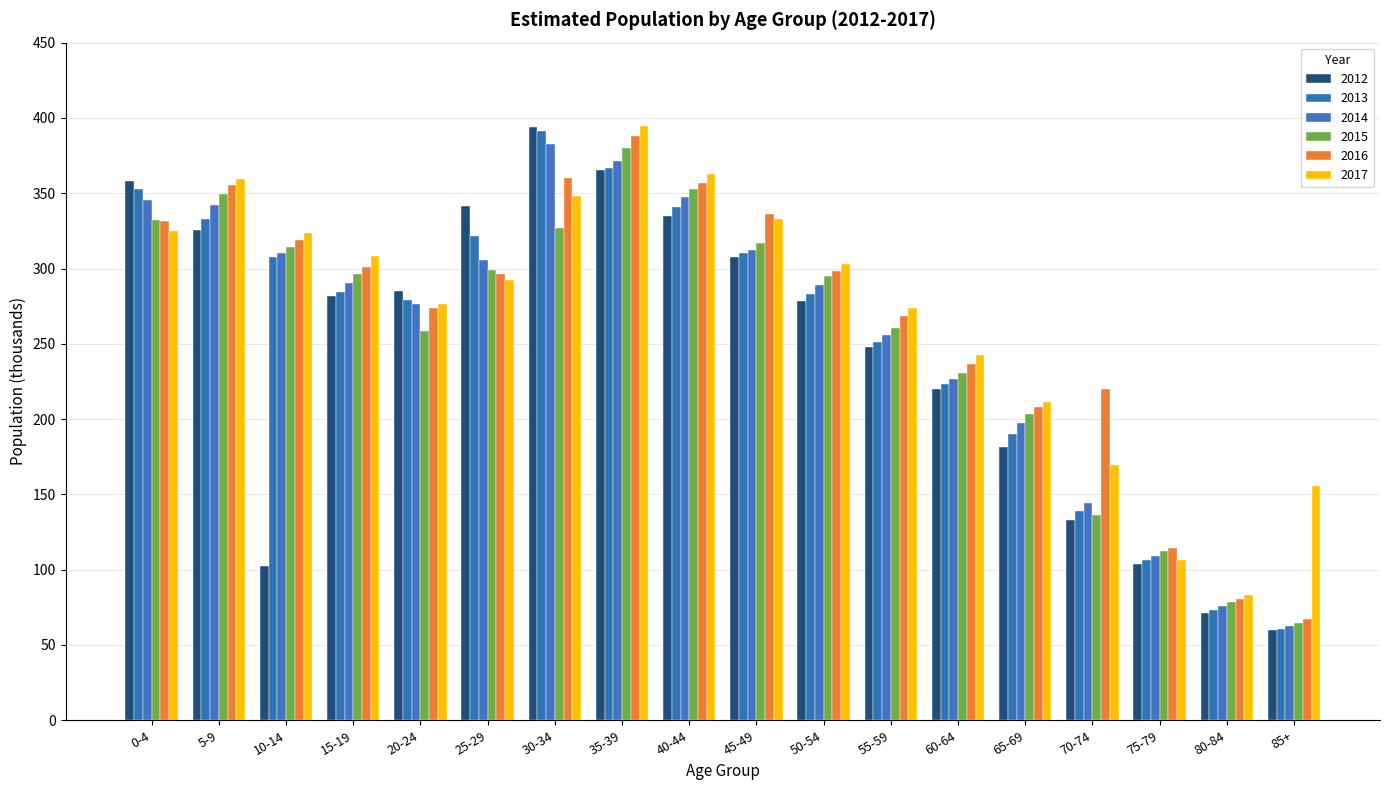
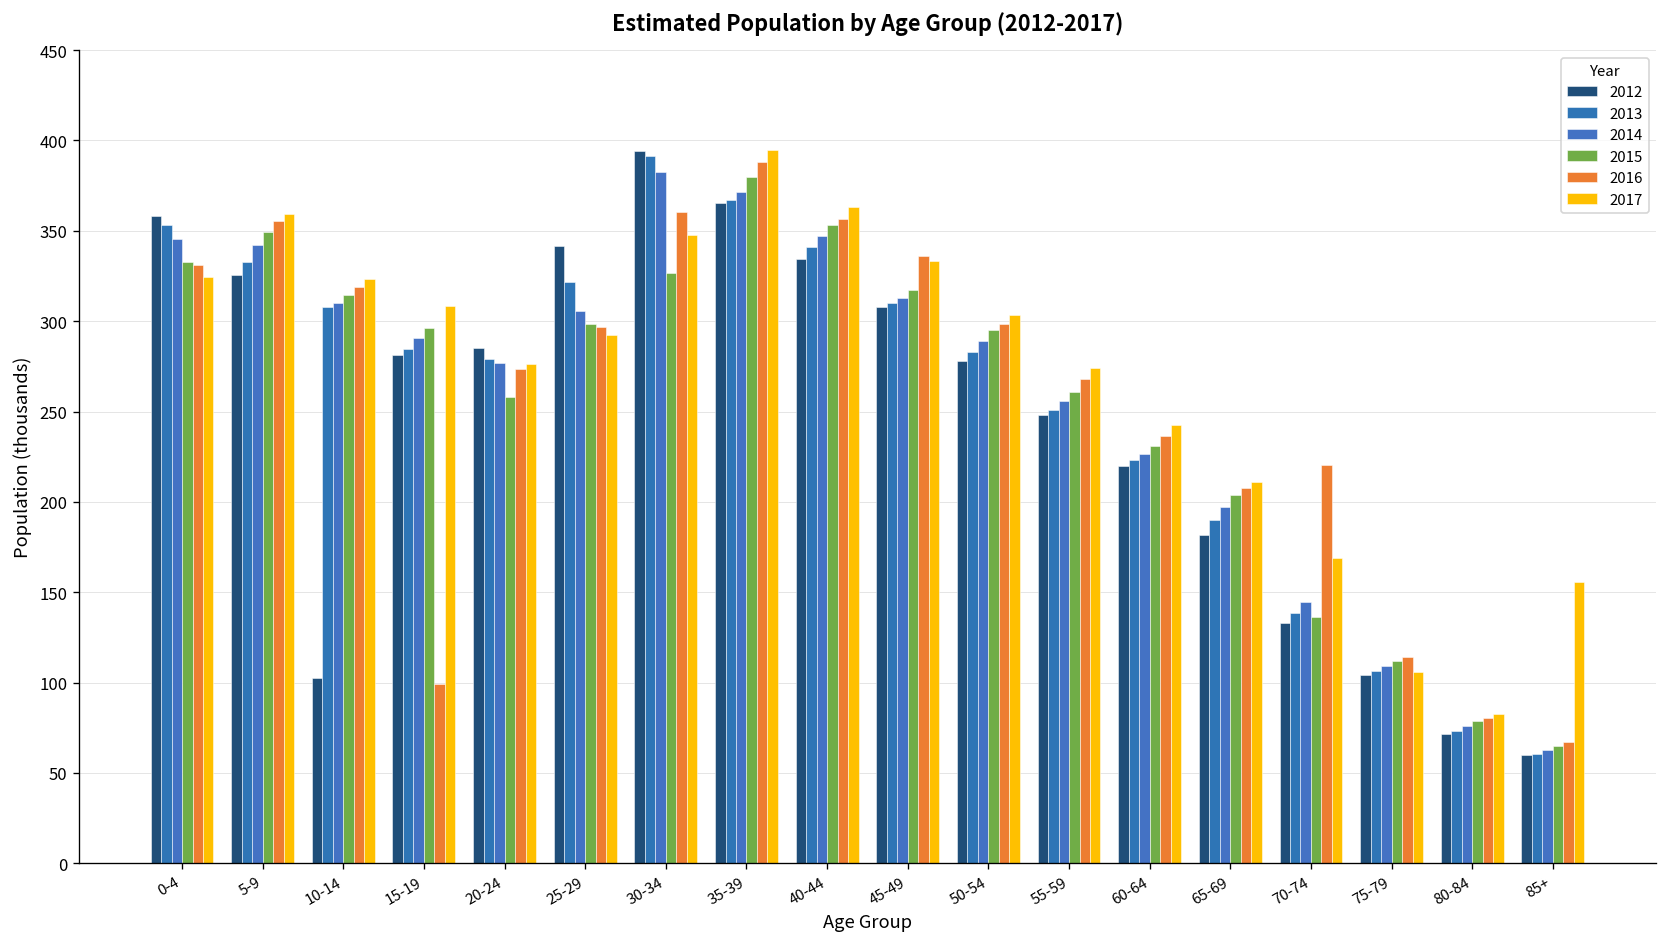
  {
    "2012": {
      "0-4": 358,
      "5-9": 325,
      "10-14": 102,
      "15-19": 281,
      "20-24": 285,
      "25-29": 341,
      "30-34": 394,
      "35-39": 365,
      "40-44": 335,
      "45-49": 308,
      "50-54": 278,
      "55-59": 248,
      "60-64": 220,
      "65-69": 182,
      "70-74": 133,
      "75-79": 104,
      "80-84": 72,
      "85+": 60
    },
    "2015": {
      "0-4": 333,
      "5-9": 349,
      "10-14": 314,
      "15-19": 296,
      "20-24": 258,
      "25-29": 299,
      "30-34": 327,
      "35-39": 380,
      "40-44": 353,
      "45-49": 317,
      "50-54": 295,
      "55-59": 261,
      "60-64": 231,
      "65-69": 204,
      "70-74": 136,
      "75-79": 112,
      "80-84": 79,
      "85+": 65
    },
    "2016": {
      "0-4": 331,
      "5-9": 355,
      "10-14": 319,
-     "15-19": 301,
+     "15-19": 99,
      "20-24": 273,
      "25-29": 297,
      "30-34": 360,
      "35-39": 388,
      "40-44": 356,
      "45-49": 336,
      "50-54": 298,
      "55-59": 268,
      "60-64": 236,
      "65-69": 208,
      "70-74": 220,
      "75-79": 114,
      "80-84": 80,
      "85+": 67
    },
    "2017": {
      "0-4": 325,
      "5-9": 359,
      "10-14": 323,
      "15-19": 309,
      "20-24": 276,
      "25-29": 292,
      "30-34": 348,
      "35-39": 395,
      "40-44": 363,
      "45-49": 333,
      "50-54": 303,
      "55-59": 274,
      "60-64": 242,
      "65-69": 211,
      "70-74": 169,
      "75-79": 106,
      "80-84": 83,
      "85+": 156
    }
  }
